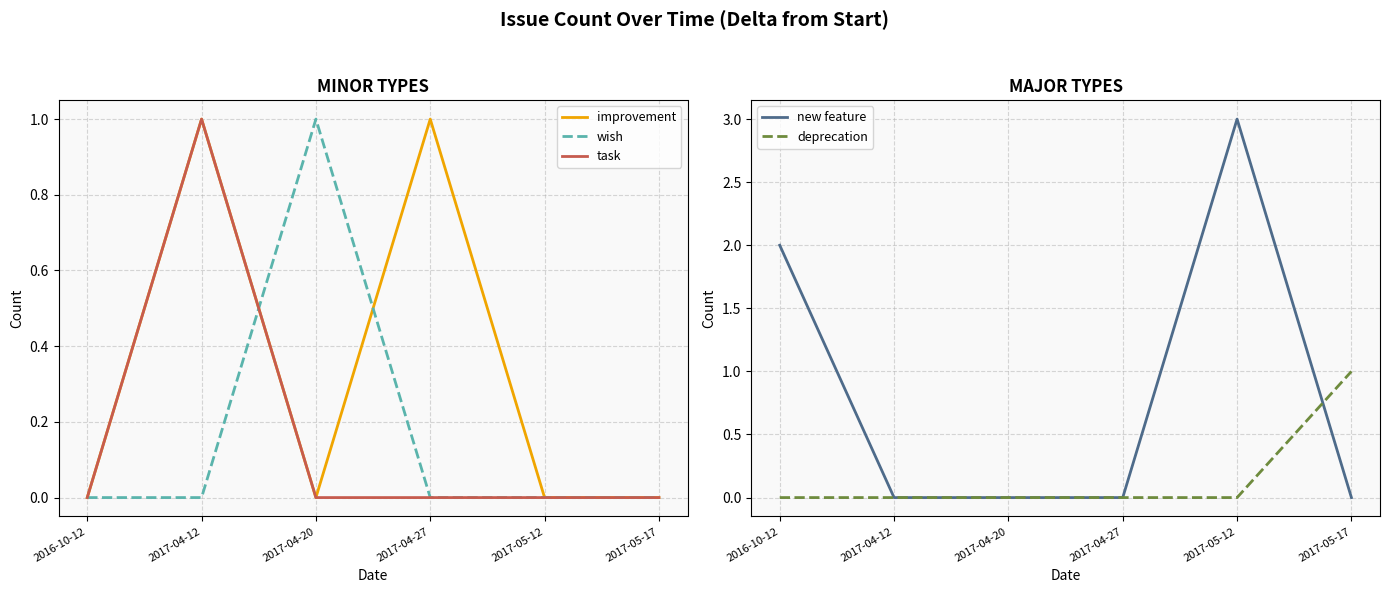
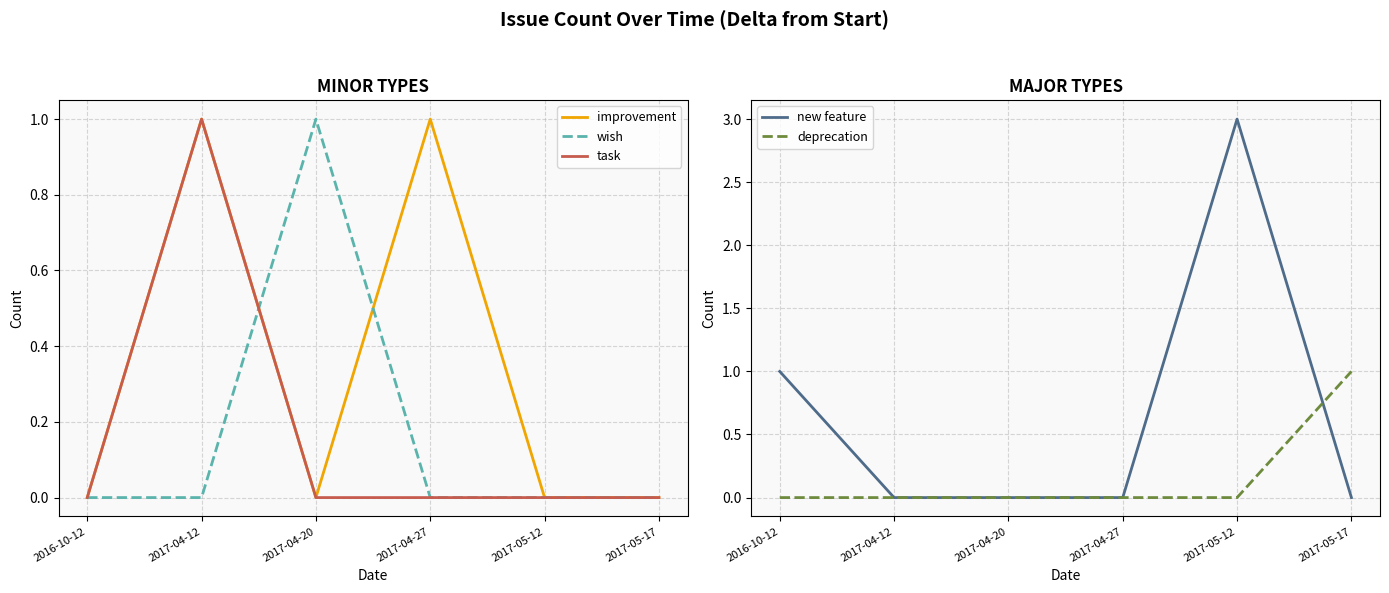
  {
    "MINOR TYPES": {
      "improvement": {
        "2017-04-27": 1.00
      },
      "wish": {
        "2017-04-12": 0.00,
        "2017-04-20": 1.00
      }
    },
    "MAJOR TYPES": {
      "new feature": {
-       "2016-10-12": 2,
+       "2016-10-12": 1,
        "2017-05-12": 3,
        "2017-05-17": 0
      },
      "deprecation": {
        "2016-10-12": 0,
        "2017-05-12": 0,
        "2017-05-17": 1
      }
    }
  }
